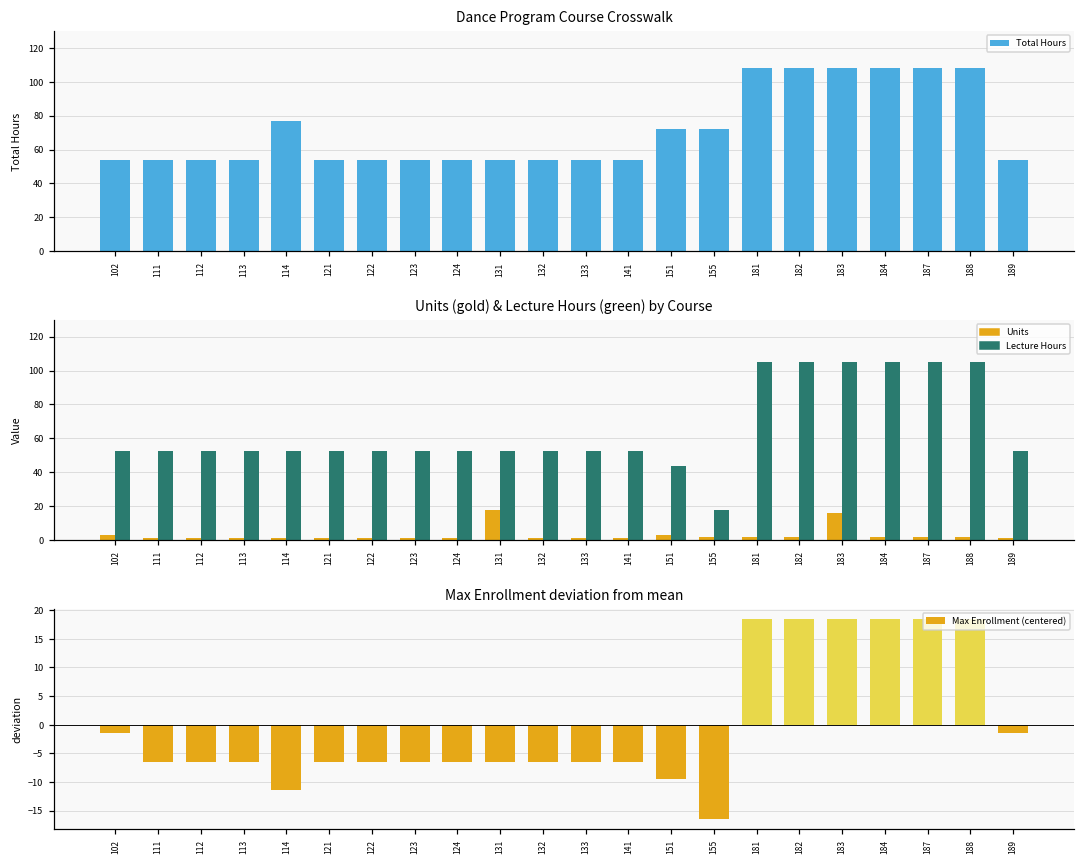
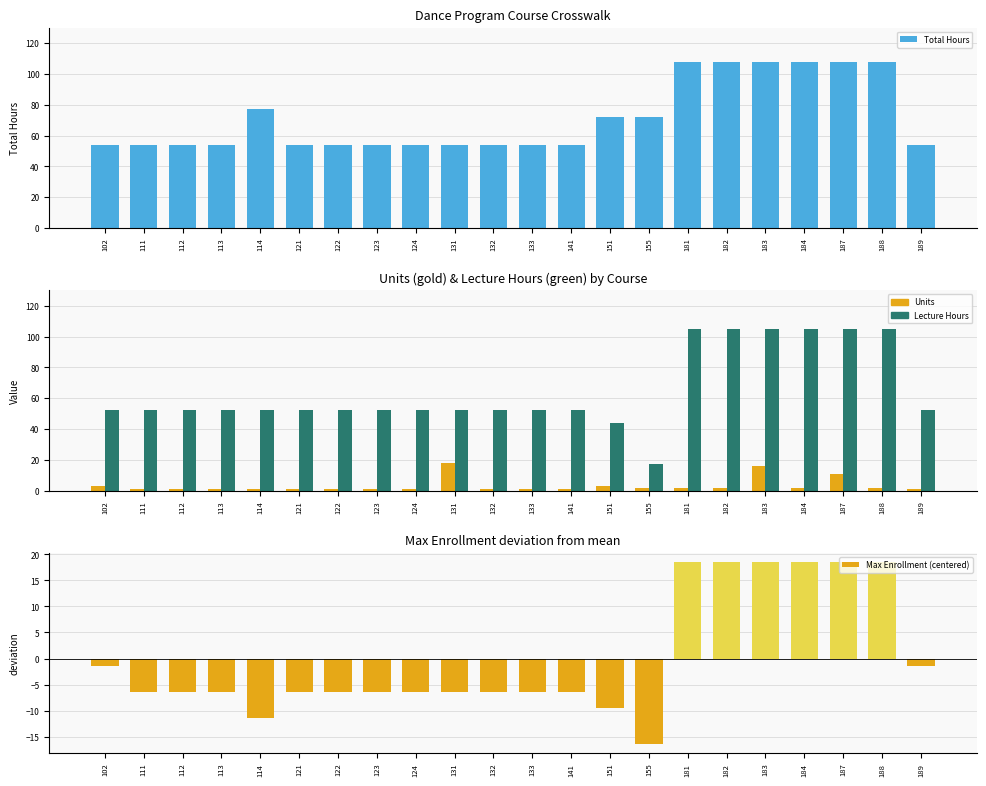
  {
    "Dance Program Course Crosswalk": {
      "102": 54,
      "111": 54,
      "112": 54,
      "113": 54,
      "114": 77,
      "121": 54,
      "122": 54,
      "123": 54,
      "124": 54,
      "131": 54,
      "132": 54,
      "133": 54,
      "141": 54,
      "151": 72,
      "155": 72,
      "181": 108,
      "182": 108,
      "183": 108,
      "184": 108,
      "187": 108,
      "188": 108,
      "189": 54
    },
    "Units (gold) & Lecture Hours (green) by Course": {
      "Units": {
        "102": 3,
        "131": 18,
        "151": 3,
        "155": 2,
        "181": 2,
        "182": 2,
        "183": 16,
        "184": 2,
-       "187": 2,
+       "187": 11,
        "188": 2
      },
      "Lecture Hours": {
        "102": 53,
        "111": 53,
        "112": 53,
        "113": 53,
        "114": 53,
        "121": 53,
        "122": 53,
        "123": 53,
        "124": 53,
        "131": 53,
        "132": 53,
        "133": 53,
        "141": 53,
        "151": 44,
        "155": 18,
        "181": 105,
        "182": 105,
        "183": 105,
        "184": 105,
        "187": 105,
        "188": 105,
        "189": 53
      }
    },
    "Max Enrollment deviation from mean": {
      "102": -1,
      "111": -6,
      "112": -6,
      "113": -6,
      "114": -11,
      "121": -6,
      "122": -6,
      "123": -6,
      "124": -6,
      "131": -6,
      "132": -6,
      "133": -6,
      "141": -6,
      "151": -9,
      "155": -16,
      "181": 19,
      "182": 19,
      "183": 19,
      "184": 19,
      "189": -1
    }
  }
